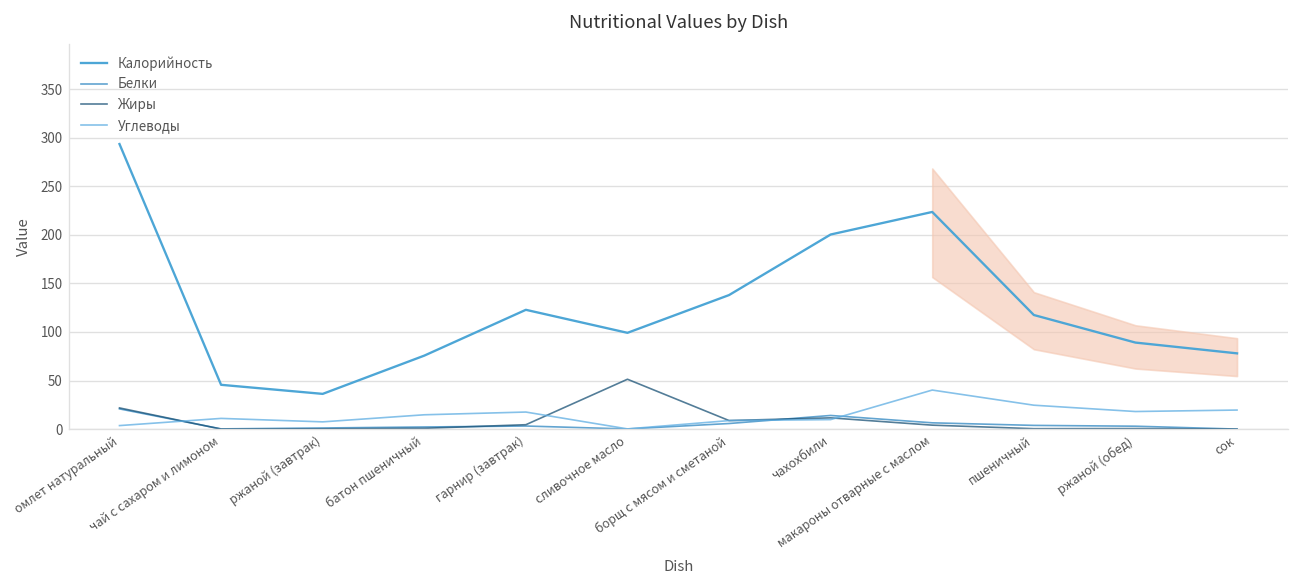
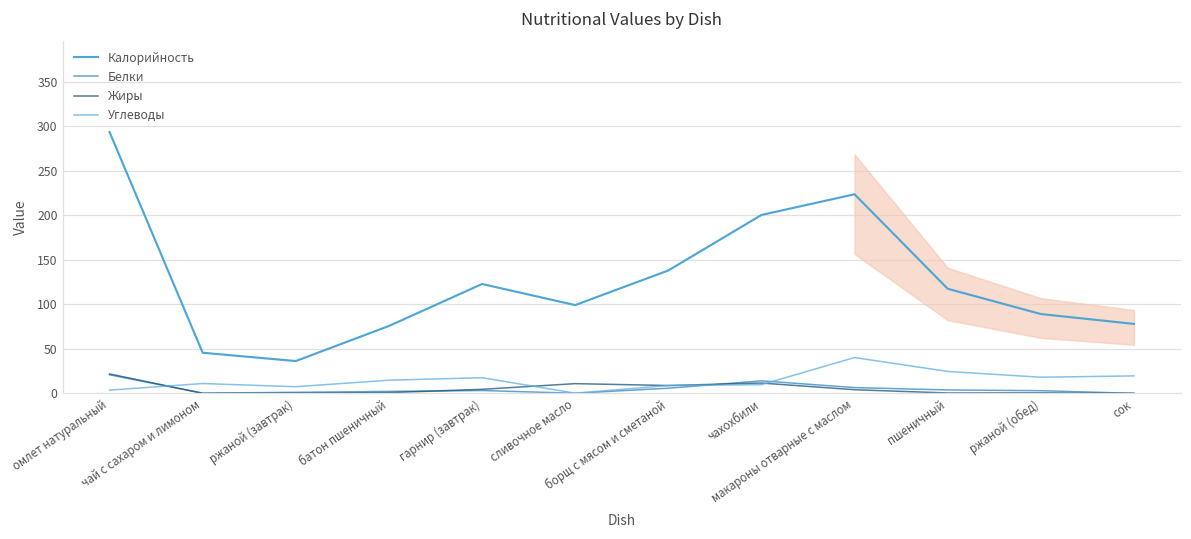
  {
    "Жиры": {
-     "сливочное масло": 50,
+     "сливочное масло": 10,
      "пшеничный": 0
    }
  }
